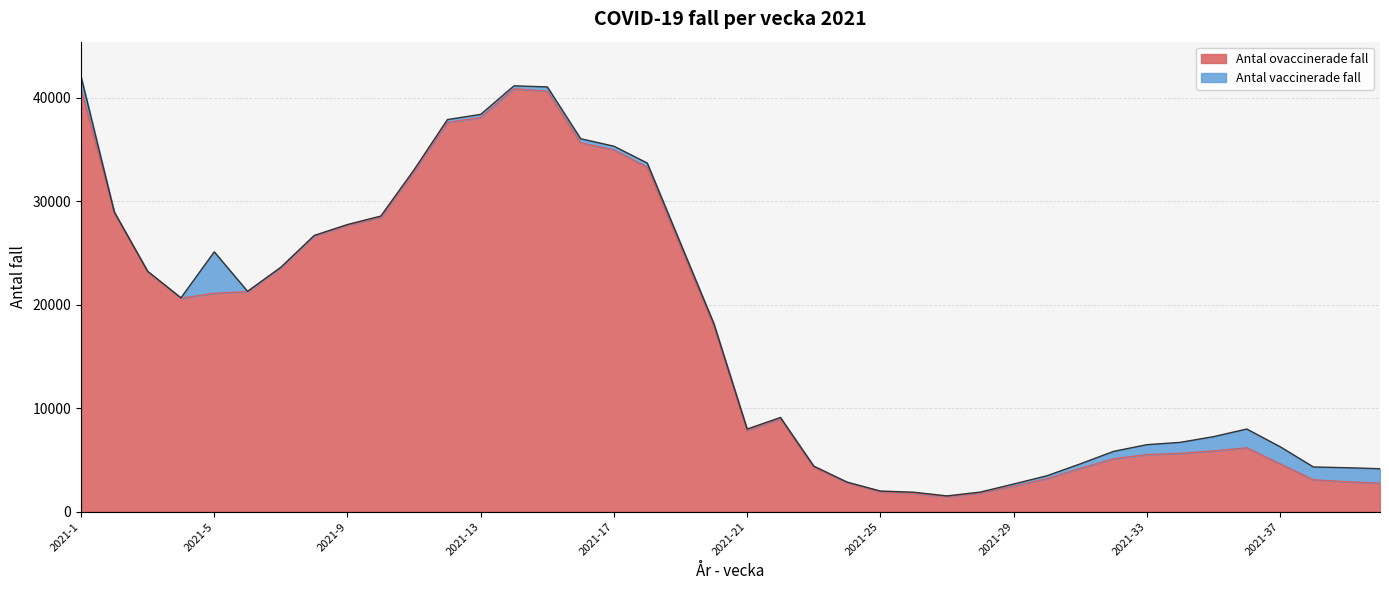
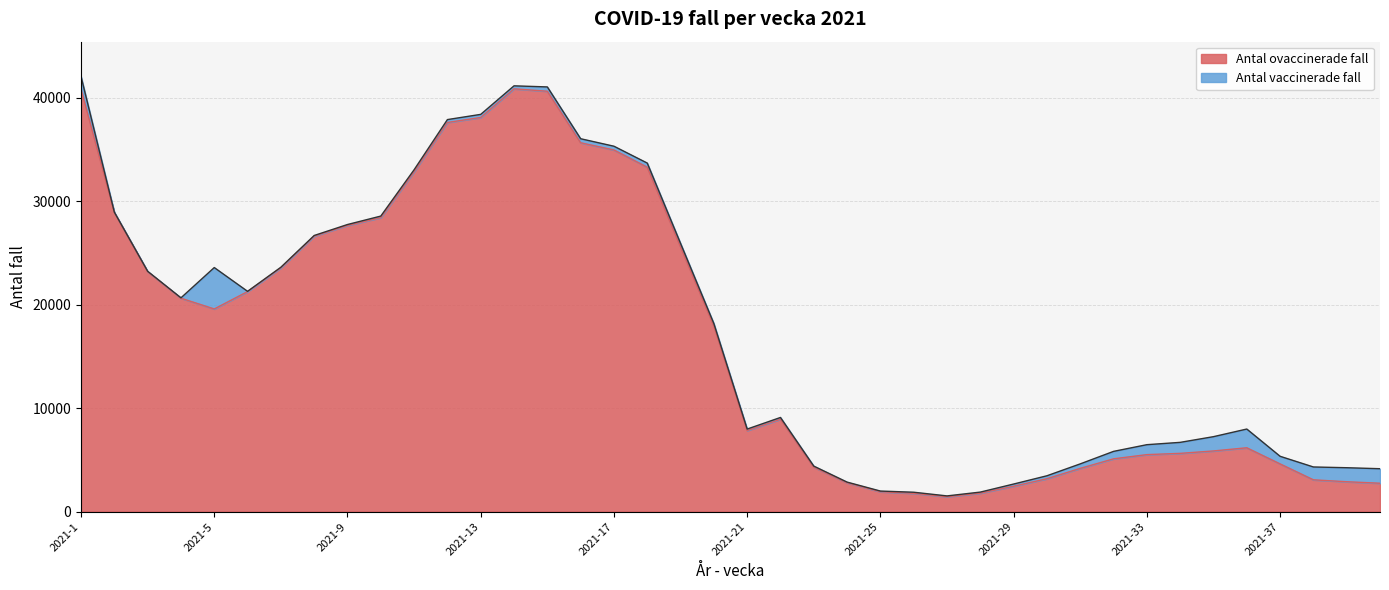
  {
    "Antal ovaccinerade fall": {
      "2021-1": 40800,
-     "2021-5": 21100,
+     "2021-5": 19600,
      "2021-13": 38100,
      "2021-17": 34900,
      "2021-33": 5500,
      "2021-37": 4600
    },
    "Antal vaccinerade fall": {
      "2021-1": 1200,
      "2021-5": 4000,
      "2021-13": 300,
      "2021-17": 400,
      "2021-33": 1000,
-     "2021-37": 1700
+     "2021-37": 700
    }
  }
